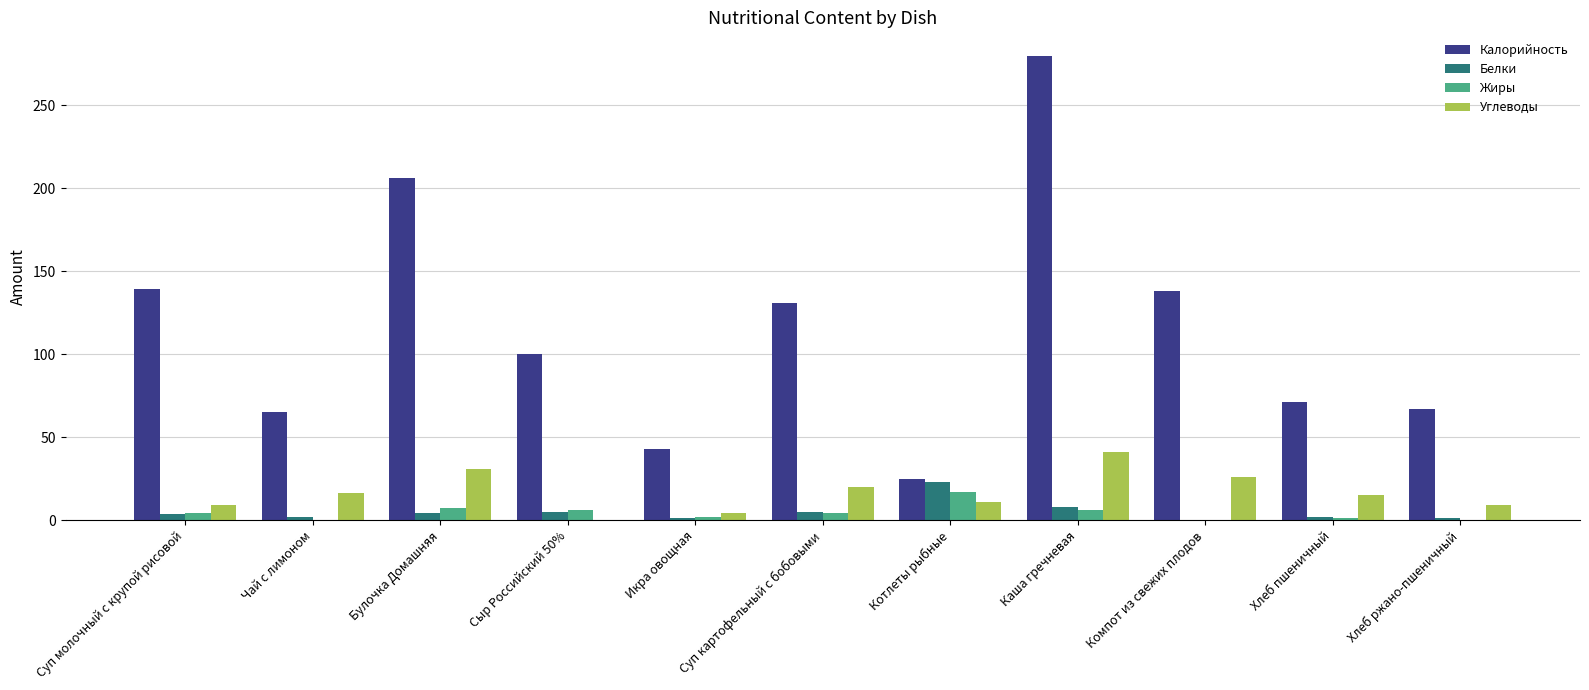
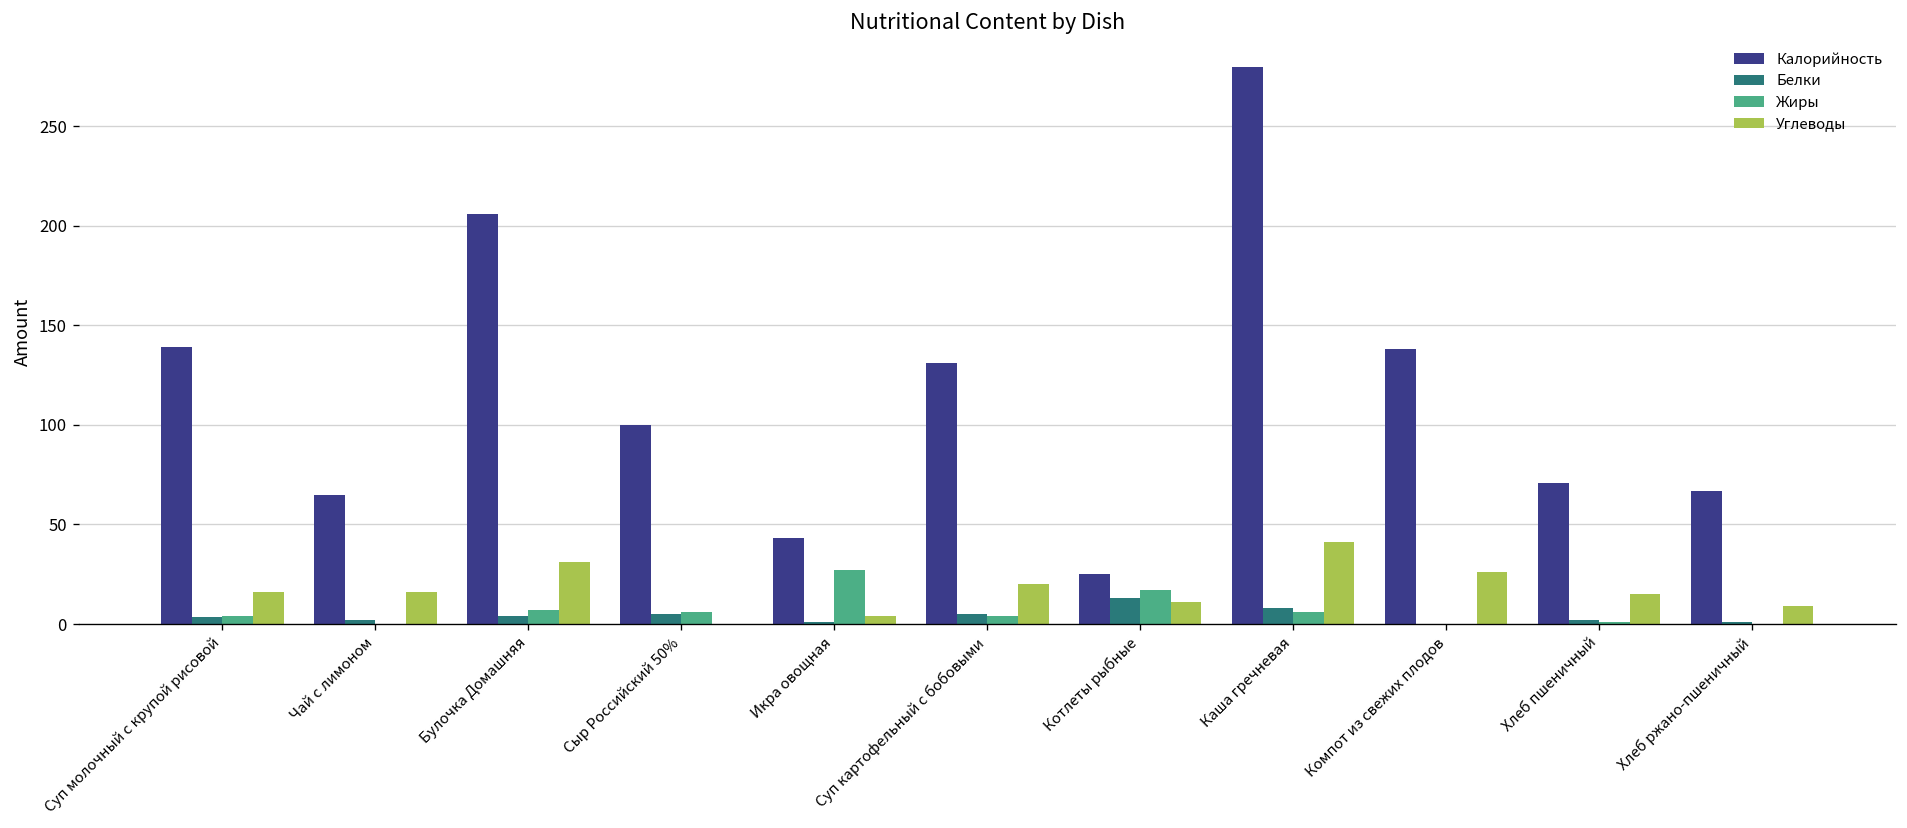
  {
    "Калорийность": {
      "Суп молочный с крупой рисовой": 139,
      "Чай с лимоном": 65,
      "Булочка Домашняя": 206,
      "Сыр Российский 50%": 100,
      "Икра овощная": 43,
      "Суп картофельный с бобовыми": 131,
      "Котлеты рыбные": 25,
      "Каша гречневая": 280,
      "Компот из свежих плодов": 138,
      "Хлеб пшеничный": 71,
      "Хлеб ржано-пшеничный": 67
    },
    "Белки": {
      "Суп молочный с крупой рисовой": 4,
      "Чай с лимоном": 2,
      "Булочка Домашняя": 4,
      "Сыр Российский 50%": 5,
      "Суп картофельный с бобовыми": 5,
-     "Котлеты рыбные": 23,
+     "Котлеты рыбные": 13,
      "Каша гречневая": 8,
      "Компот из свежих плодов": 0,
      "Хлеб пшеничный": 2
    },
    "Жиры": {
      "Суп молочный с крупой рисовой": 4,
      "Чай с лимоном": 0,
      "Булочка Домашняя": 7,
      "Сыр Российский 50%": 6,
-     "Икра овощная": 2,
+     "Икра овощная": 27,
      "Суп картофельный с бобовыми": 4,
      "Котлеты рыбные": 17,
      "Каша гречневая": 6,
      "Компот из свежих плодов": 0,
      "Хлеб ржано-пшеничный": 0
    },
    "Углеводы": {
-     "Суп молочный с крупой рисовой": 9,
+     "Суп молочный с крупой рисовой": 16,
      "Чай с лимоном": 16,
      "Булочка Домашняя": 31,
      "Сыр Российский 50%": 0,
      "Икра овощная": 4,
      "Суп картофельный с бобовыми": 20,
      "Котлеты рыбные": 11,
      "Каша гречневая": 41,
      "Компот из свежих плодов": 26,
      "Хлеб пшеничный": 15,
      "Хлеб ржано-пшеничный": 9
    }
  }
